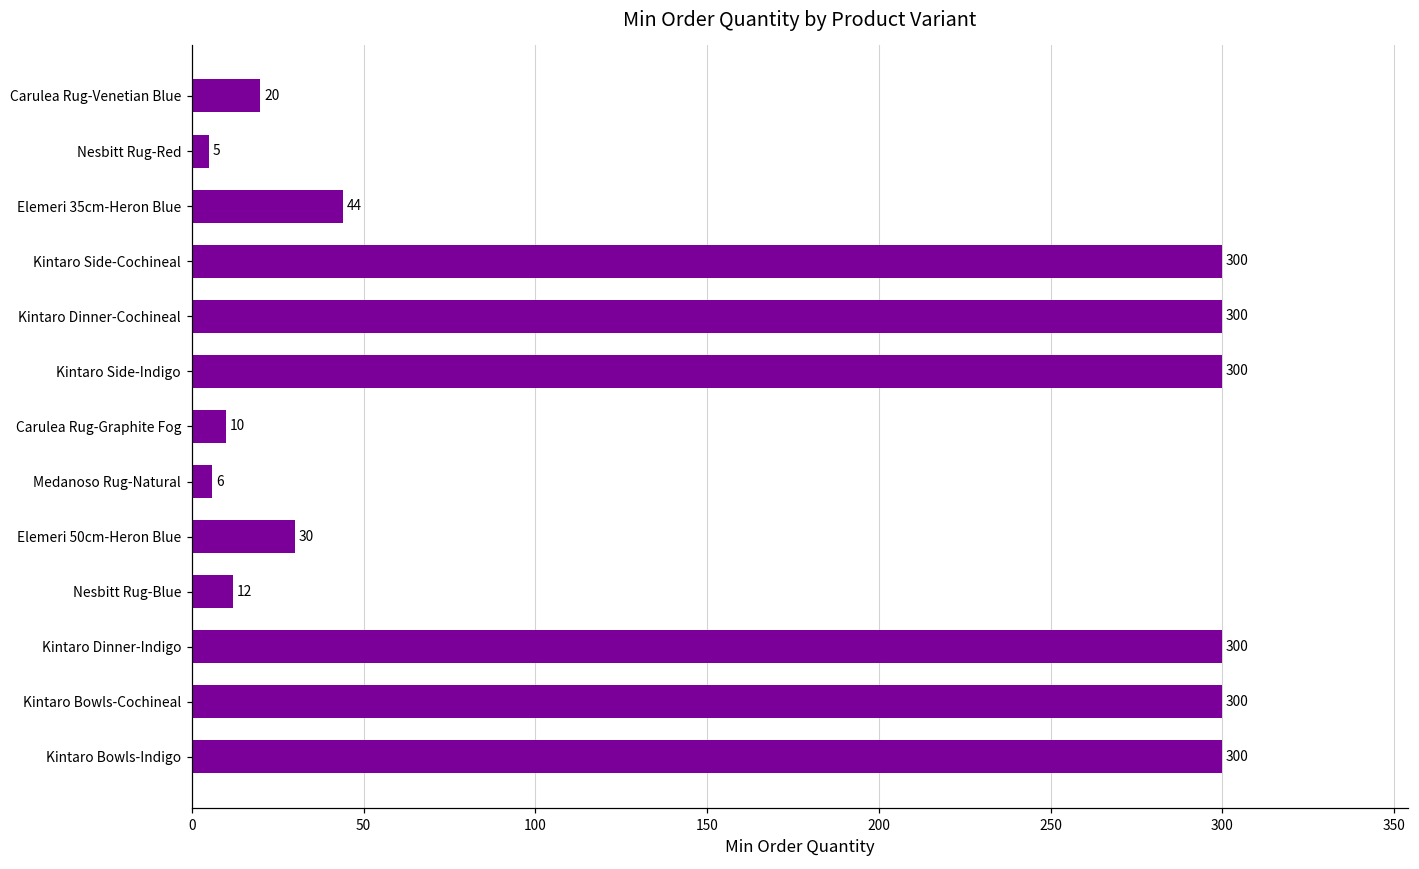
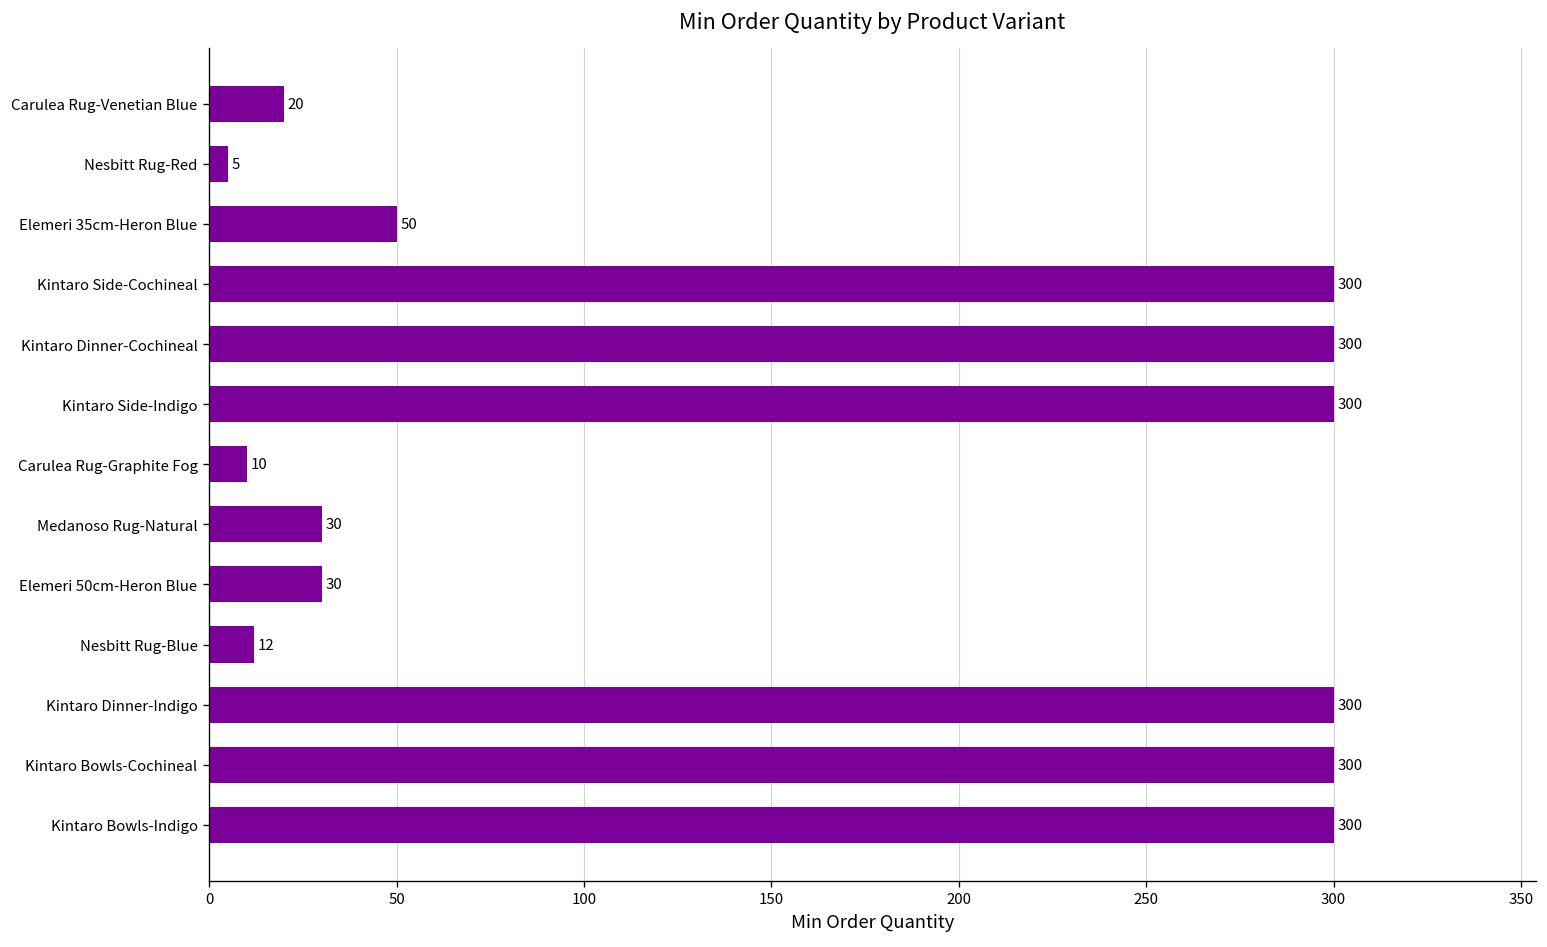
  {
    "Carulea Rug-Venetian Blue": 20,
    "Nesbitt Rug-Red": 5,
-   "Elemeri 35cm-Heron Blue": 44,
+   "Elemeri 35cm-Heron Blue": 50,
    "Kintaro Side-Cochineal": 300,
    "Kintaro Dinner-Cochineal": 300,
    "Kintaro Side-Indigo": 300,
    "Carulea Rug-Graphite Fog": 10,
-   "Medanoso Rug-Natural": 6,
+   "Medanoso Rug-Natural": 30,
    "Elemeri 50cm-Heron Blue": 30,
    "Nesbitt Rug-Blue": 12,
    "Kintaro Dinner-Indigo": 300,
    "Kintaro Bowls-Cochineal": 300,
    "Kintaro Bowls-Indigo": 300
  }
